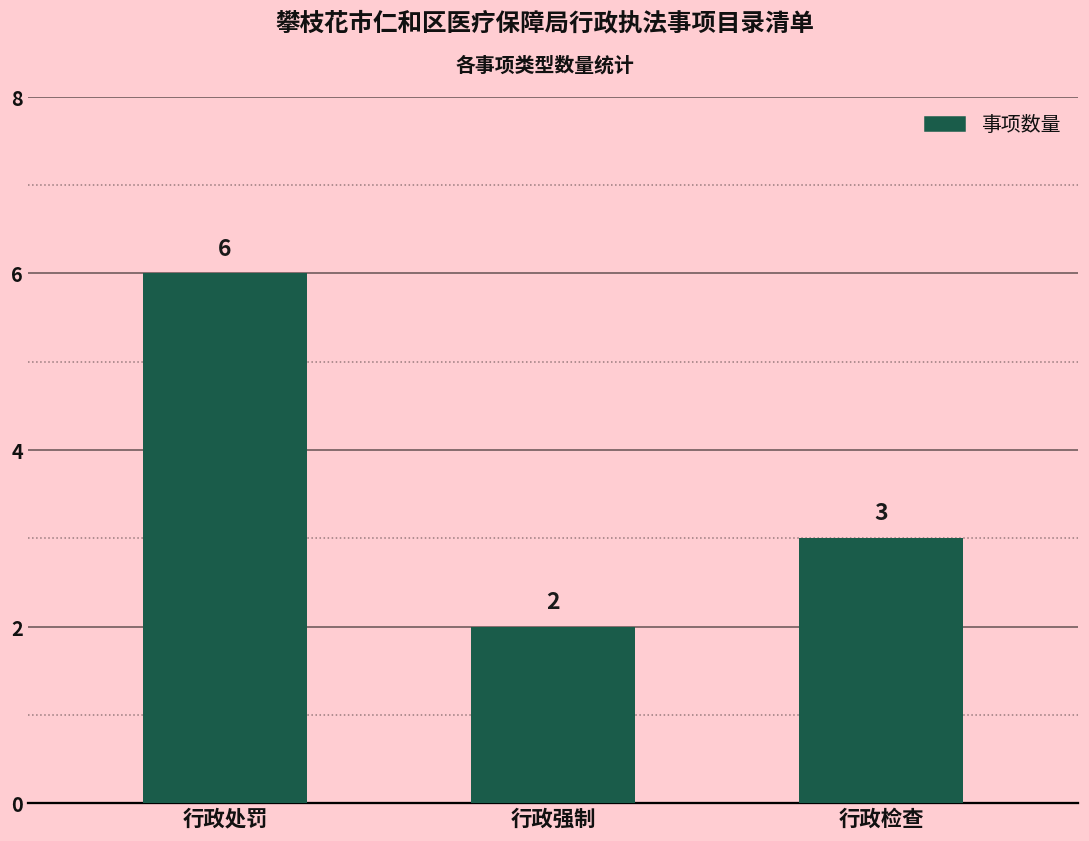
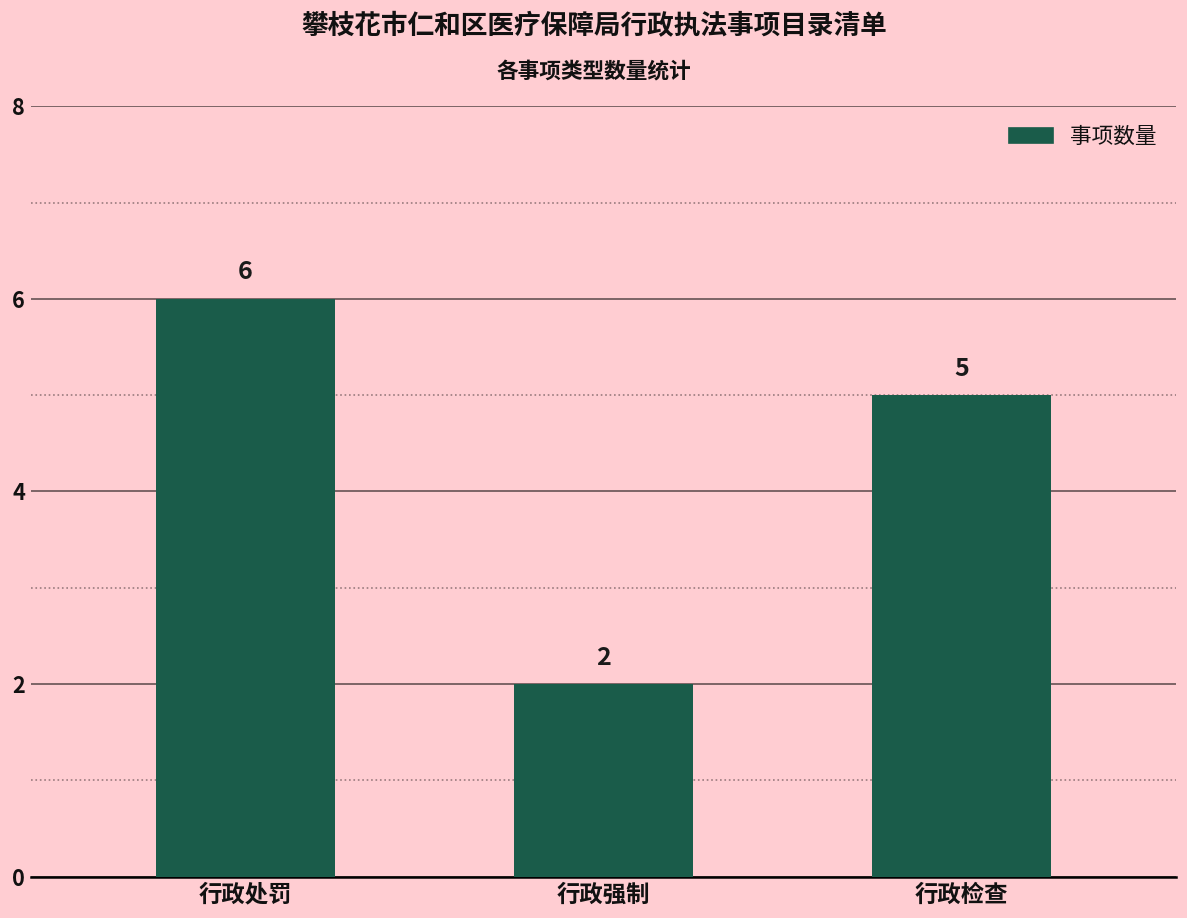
  {
    "行政处罚": 6,
    "行政强制": 2,
-   "行政检查": 3
+   "行政检查": 5
  }
